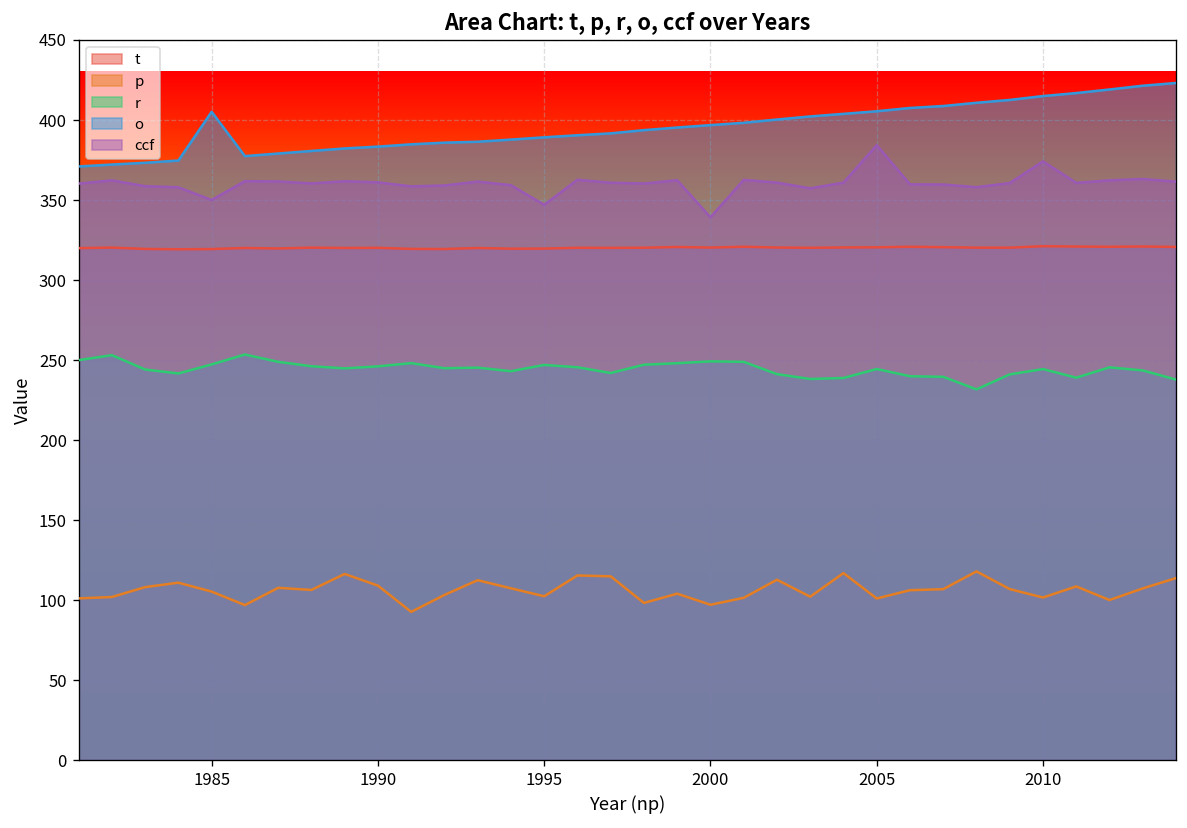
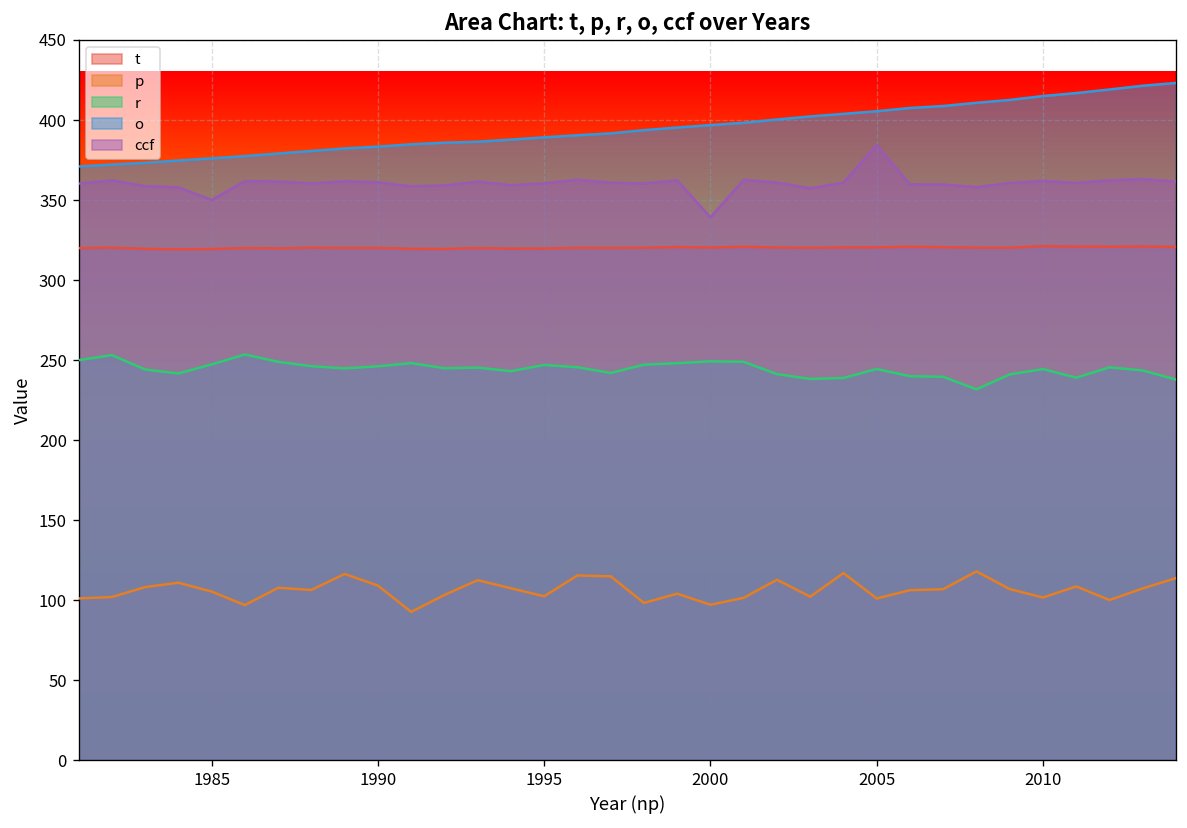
  {
    "r": {
      "1985": 247,
      "1990": 246,
      "1995": 247,
      "2000": 249,
      "2005": 244,
      "2010": 244
    },
    "o": {
-     "1985": 405,
+     "1985": 376,
      "1990": 383,
      "1995": 389,
      "2000": 397,
      "2005": 405,
      "2010": 415
    },
    "ccf": {
      "1985": 350,
      "1990": 361,
-     "1995": 347,
+     "1995": 360,
      "2000": 339,
      "2005": 384,
-     "2010": 374
+     "2010": 362
    }
  }
